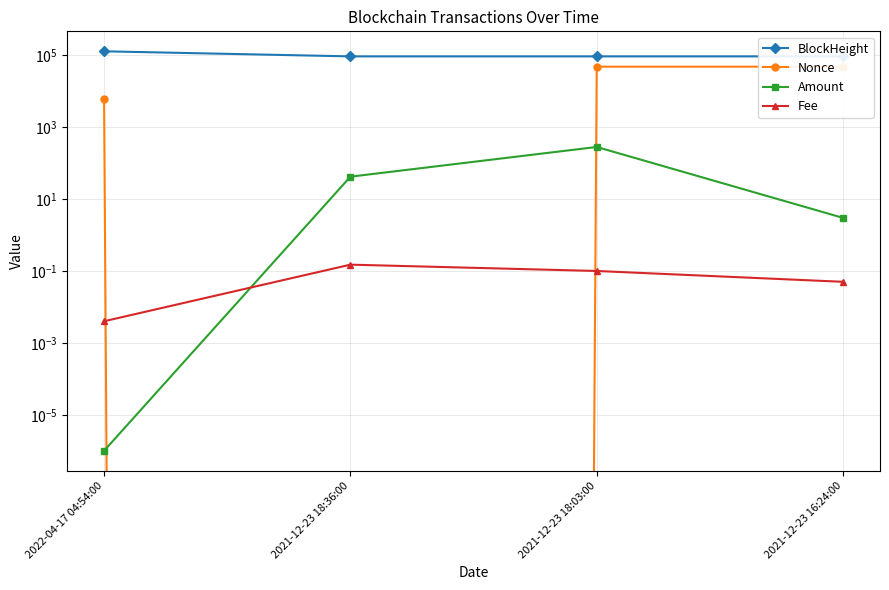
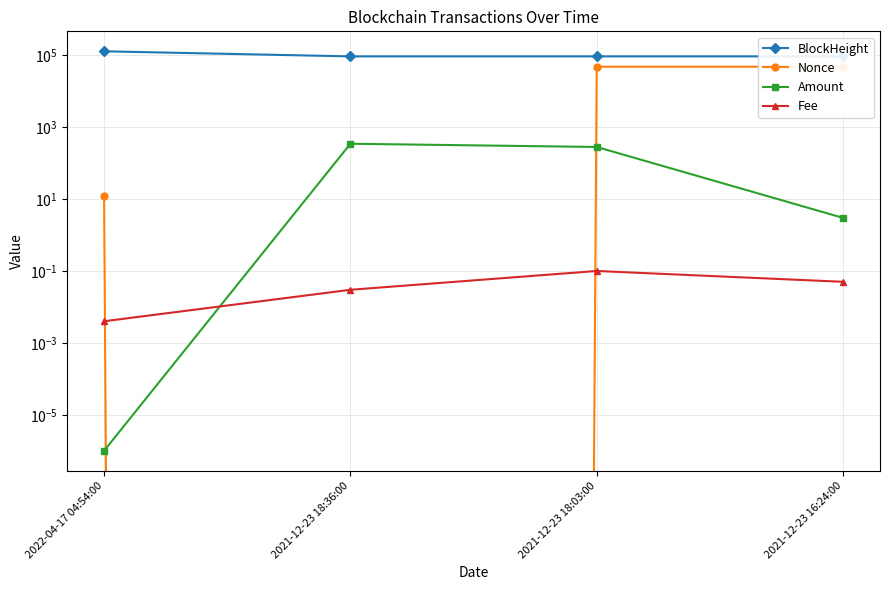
  {
    "BlockHeight": {
      "2022-04-17 04:54:00": 130000,
      "2021-12-23 18:36:00": 90000,
      "2021-12-23 18:03:00": 90000
    },
    "Nonce": {
-     "2022-04-17 04:54:00": 6000,
+     "2022-04-17 04:54:00": 12,
      "2021-12-23 18:03:00": 50000
    },
    "Amount": {
      "2022-04-17 04:54:00": 0.0000010,
-     "2021-12-23 18:36:00": 40,
+     "2021-12-23 18:36:00": 300,
      "2021-12-23 18:03:00": 300,
      "2021-12-23 16:24:00": 3
    },
    "Fee": {
      "2022-04-17 04:54:00": 0.004,
-     "2021-12-23 18:36:00": 0.15,
+     "2021-12-23 18:36:00": 0.03,
      "2021-12-23 18:03:00": 0.10,
      "2021-12-23 16:24:00": 0.05
    }
  }
